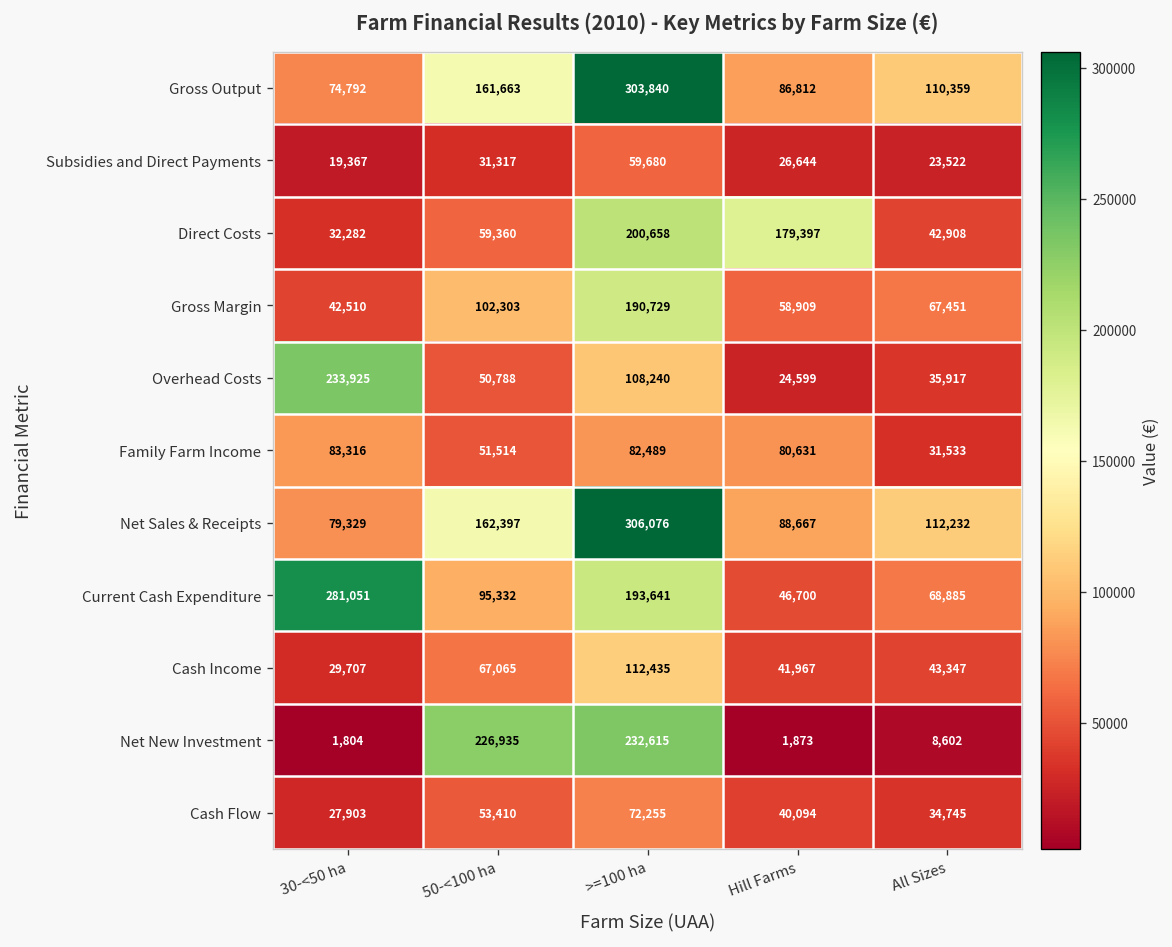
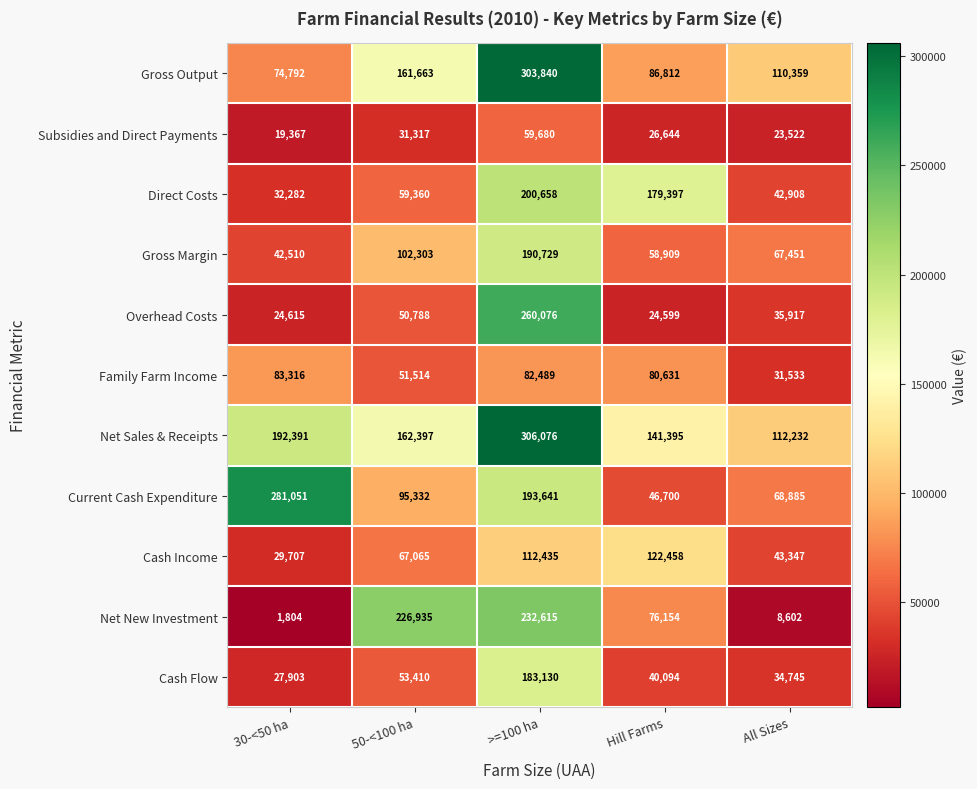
  {
    "Gross Output": {
      "30-<50 ha": "74,792",
      "50-<100 ha": "161,663",
      ">=100 ha": "303,840",
      "Hill Farms": "86,812",
      "All Sizes": "110,359"
    },
    "Subsidies and Direct Payments": {
      "30-<50 ha": "19,367",
      "50-<100 ha": "31,317",
      ">=100 ha": "59,680",
      "Hill Farms": "26,644",
      "All Sizes": "23,522"
    },
    "Direct Costs": {
      "30-<50 ha": "32,282",
      "50-<100 ha": "59,360",
      ">=100 ha": "200,658",
      "Hill Farms": "179,397",
      "All Sizes": "42,908"
    },
    "Gross Margin": {
      "30-<50 ha": "42,510",
      "50-<100 ha": "102,303",
      ">=100 ha": "190,729",
      "Hill Farms": "58,909",
      "All Sizes": "67,451"
    },
    "Overhead Costs": {
-     "30-<50 ha": "233,925",
+     "30-<50 ha": "24,615",
      "50-<100 ha": "50,788",
-     ">=100 ha": "108,240",
+     ">=100 ha": "260,076",
      "Hill Farms": "24,599",
      "All Sizes": "35,917"
    },
    "Family Farm Income": {
      "30-<50 ha": "83,316",
      "50-<100 ha": "51,514",
      ">=100 ha": "82,489",
      "Hill Farms": "80,631",
      "All Sizes": "31,533"
    },
    "Net Sales & Receipts": {
-     "30-<50 ha": "79,329",
+     "30-<50 ha": "192,391",
      "50-<100 ha": "162,397",
      ">=100 ha": "306,076",
-     "Hill Farms": "88,667",
+     "Hill Farms": "141,395",
      "All Sizes": "112,232"
    },
    "Current Cash Expenditure": {
      "30-<50 ha": "281,051",
      "50-<100 ha": "95,332",
      ">=100 ha": "193,641",
      "Hill Farms": "46,700",
      "All Sizes": "68,885"
    },
    "Cash Income": {
      "30-<50 ha": "29,707",
      "50-<100 ha": "67,065",
      ">=100 ha": "112,435",
-     "Hill Farms": "41,967",
+     "Hill Farms": "122,458",
      "All Sizes": "43,347"
    },
    "Net New Investment": {
      "30-<50 ha": "1,804",
      "50-<100 ha": "226,935",
      ">=100 ha": "232,615",
-     "Hill Farms": "1,873",
+     "Hill Farms": "76,154",
      "All Sizes": "8,602"
    },
    "Cash Flow": {
      "30-<50 ha": "27,903",
      "50-<100 ha": "53,410",
-     ">=100 ha": "72,255",
+     ">=100 ha": "183,130",
      "Hill Farms": "40,094",
      "All Sizes": "34,745"
    }
  }
